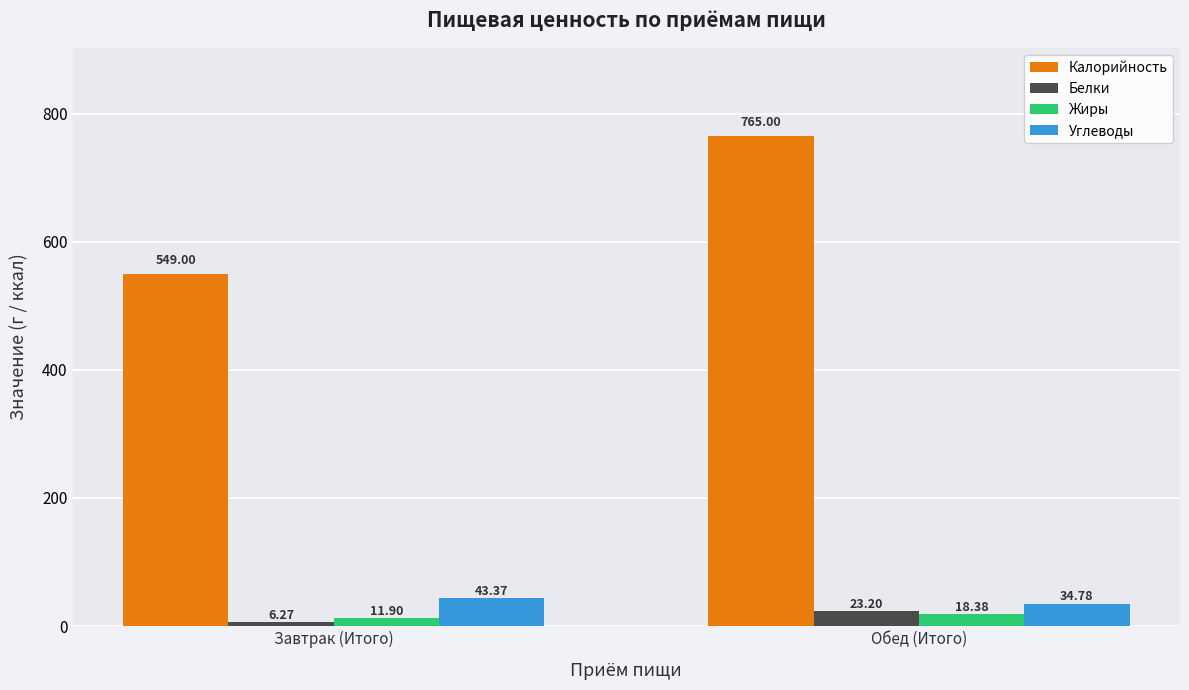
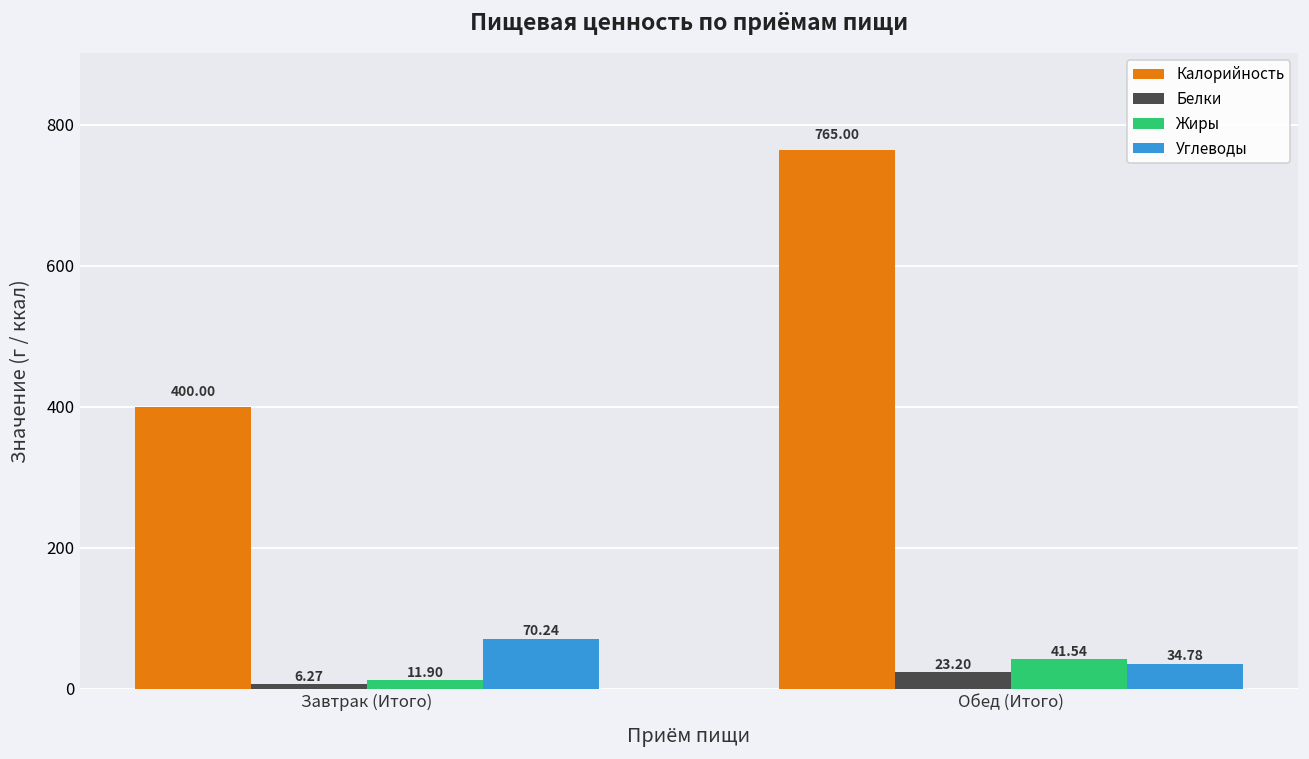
  {
    "Калорийность": {
-     "Завтрак (Итого)": 549.00,
+     "Завтрак (Итого)": 400.00,
      "Обед (Итого)": 765.00
    },
    "Белки": {
      "Завтрак (Итого)": 6.27,
      "Обед (Итого)": 23.20
    },
    "Жиры": {
      "Завтрак (Итого)": 11.90,
-     "Обед (Итого)": 18.38
+     "Обед (Итого)": 41.54
    },
    "Углеводы": {
-     "Завтрак (Итого)": 43.37,
+     "Завтрак (Итого)": 70.24,
      "Обед (Итого)": 34.78
    }
  }
